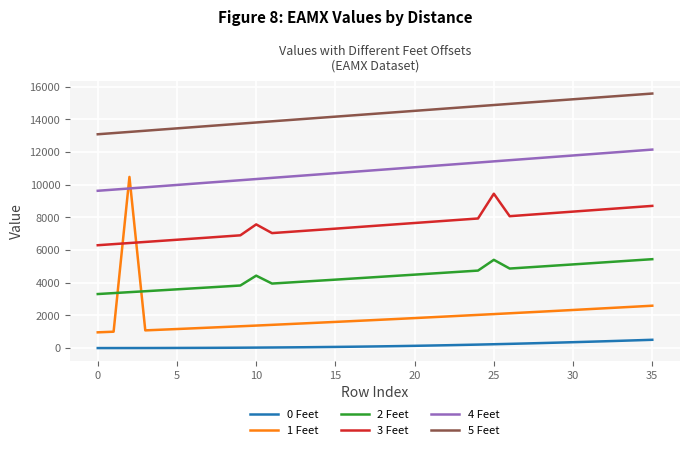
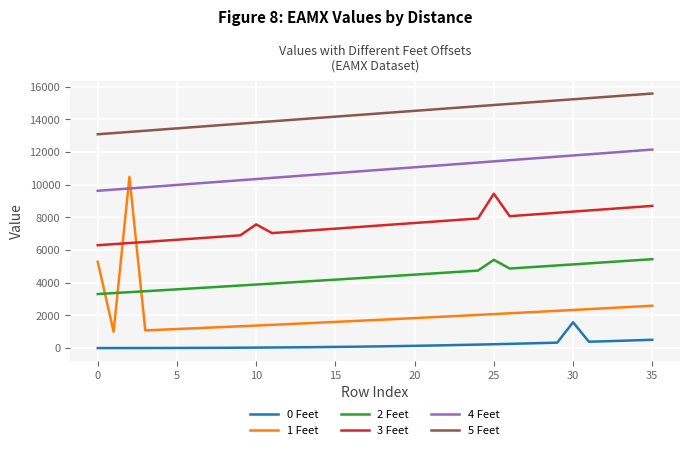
  {
    "0 Feet": {
      "0": 0,
      "5": 0,
      "10": 0,
      "15": 100,
      "20": 100,
      "25": 200,
-     "30": 400,
+     "30": 1600,
      "35": 500
    },
    "1 Feet": {
-     "0": 1000,
+     "0": 5300,
      "5": 1200,
      "10": 1400,
      "15": 1600,
      "20": 1800,
      "25": 2100,
      "30": 2300,
      "35": 2600
    },
    "2 Feet": {
      "0": 3300,
      "5": 3600,
-     "10": 4400,
+     "10": 3900,
      "15": 4200,
      "20": 4500,
      "25": 5400,
      "30": 5100,
      "35": 5400
    },
    "3 Feet": {
      "0": 6300,
      "5": 6600,
      "10": 7600,
      "15": 7300,
      "20": 7700,
      "25": 9400,
      "30": 8400,
      "35": 8700
    },
    "4 Feet": {
      "0": 9600,
      "5": 10000,
      "10": 10300,
      "15": 10700,
      "20": 11100,
      "25": 11400,
      "30": 11800,
      "35": 12100
    },
    "5 Feet": {
      "0": 13100,
      "5": 13400,
      "10": 13800,
      "15": 14200,
      "20": 14500,
      "25": 14900,
      "30": 15200,
      "35": 15600
    }
  }
